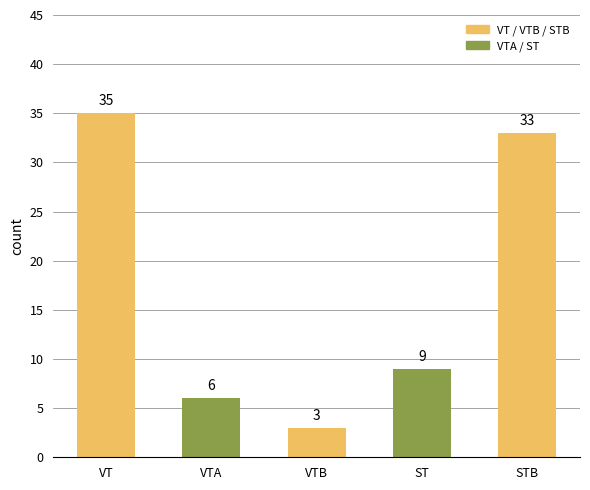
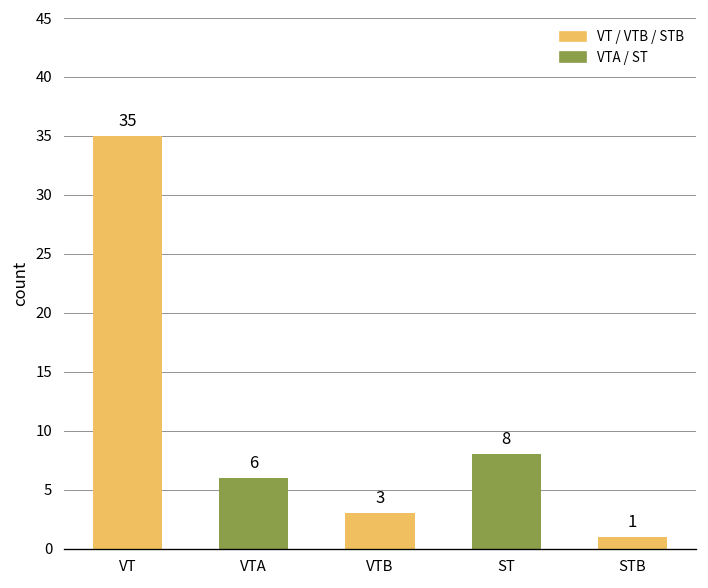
  {
    "VT": 35,
    "VTA": 6,
    "VTB": 3,
-   "ST": 9,
-   "STB": 33
+   "ST": 8,
+   "STB": 1
  }
